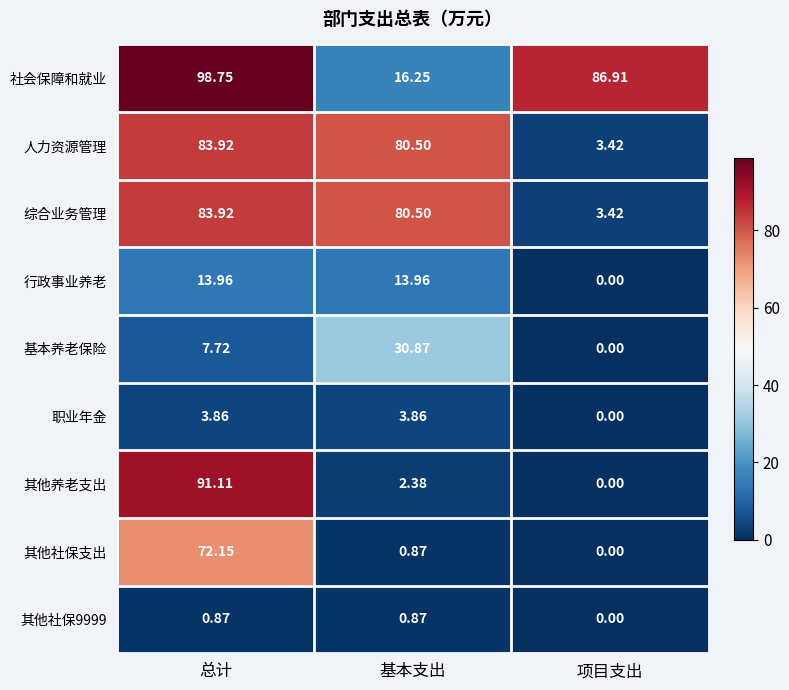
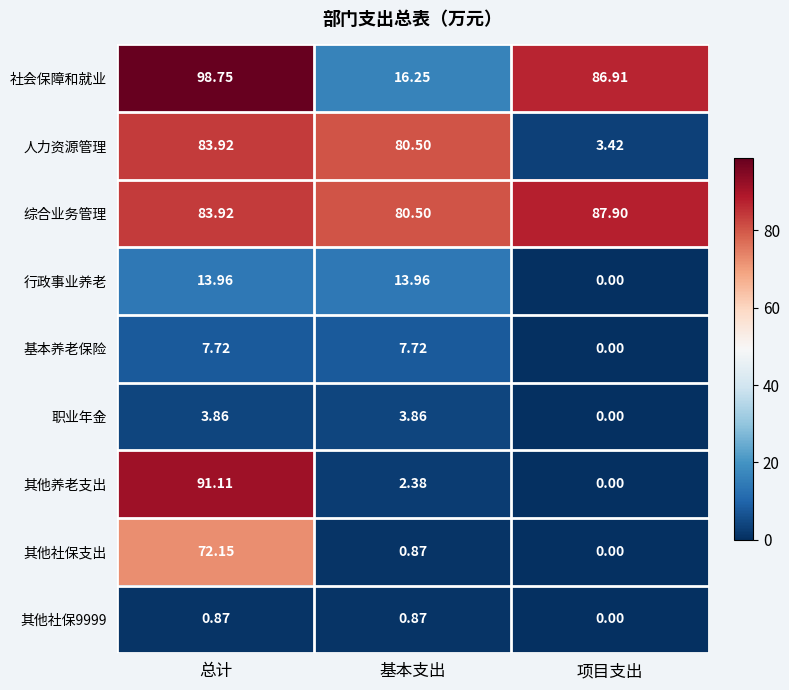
  {
    "社会保障和就业": {
      "总计": 98.75,
      "基本支出": 16.25,
      "项目支出": 86.91
    },
    "人力资源管理": {
      "总计": 83.92,
      "基本支出": 80.50,
      "项目支出": 3.42
    },
    "综合业务管理": {
      "总计": 83.92,
      "基本支出": 80.50,
-     "项目支出": 3.42
+     "项目支出": 87.90
    },
    "行政事业养老": {
      "总计": 13.96,
      "基本支出": 13.96,
      "项目支出": 0.00
    },
    "基本养老保险": {
      "总计": 7.72,
-     "基本支出": 30.87,
+     "基本支出": 7.72,
      "项目支出": 0.00
    },
    "职业年金": {
      "总计": 3.86,
      "基本支出": 3.86,
      "项目支出": 0.00
    },
    "其他养老支出": {
      "总计": 91.11,
      "基本支出": 2.38,
      "项目支出": 0.00
    },
    "其他社保支出": {
      "总计": 72.15,
      "基本支出": 0.87,
      "项目支出": 0.00
    },
    "其他社保9999": {
      "总计": 0.87,
      "基本支出": 0.87,
      "项目支出": 0.00
    }
  }
